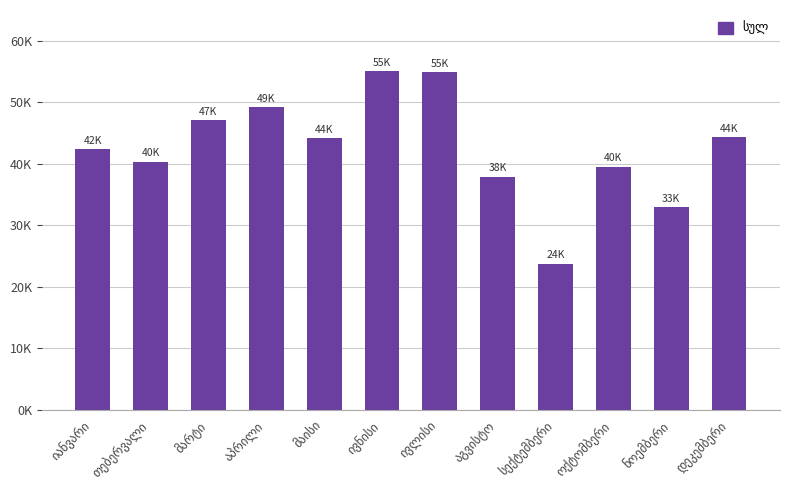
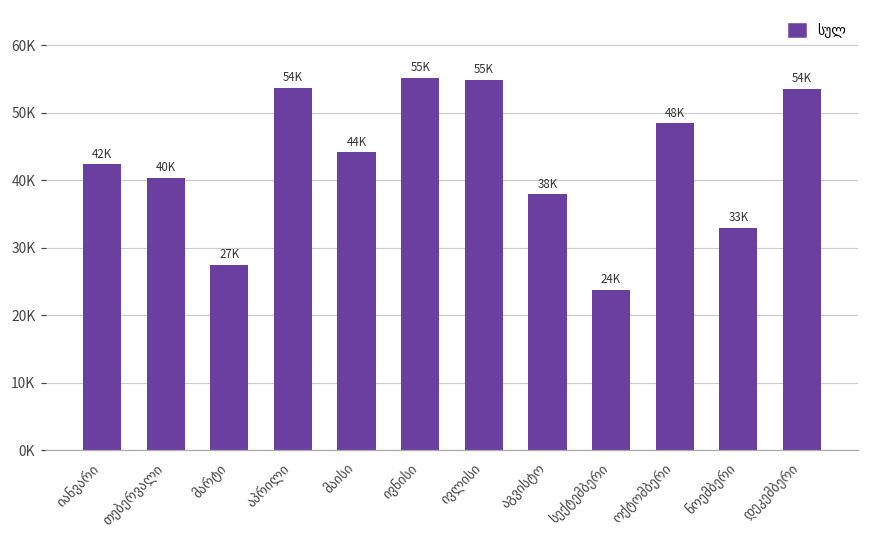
  {
    "იანვარი": "42K",
    "თებერვალი": "40K",
-   "მარტი": "47K",
-   "აპრილი": "49K",
+   "მარტი": "27K",
+   "აპრილი": "54K",
    "მაისი": "44K",
    "ივნისი": "55K",
    "ივლისი": "55K",
    "აგვისტო": "38K",
    "სექტემბერი": "24K",
-   "ოქტომბერი": "40K",
+   "ოქტომბერი": "48K",
    "ნოემბერი": "33K",
-   "დეკემბერი": "44K"
+   "დეკემბერი": "54K"
  }
